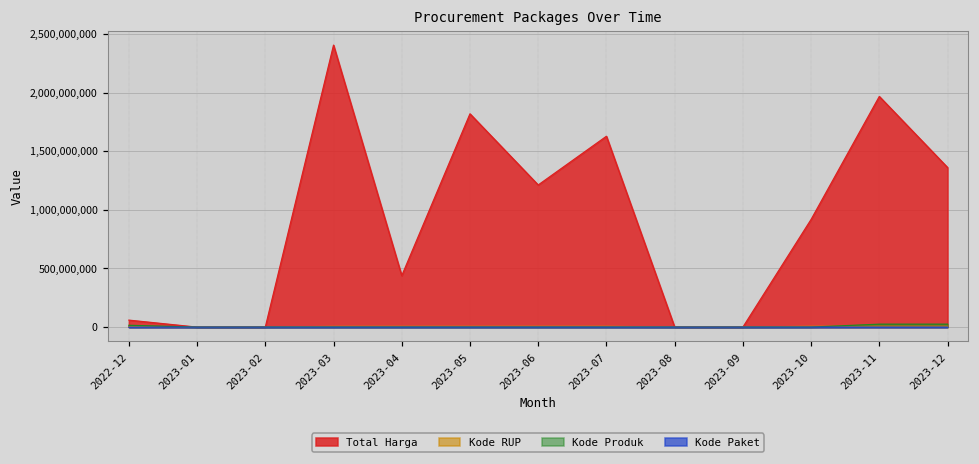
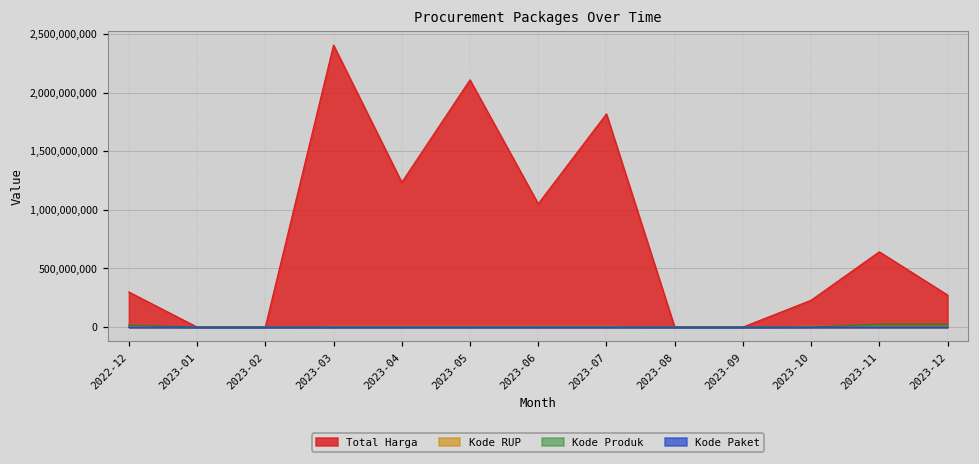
  {
    "Total Harga": {
-     "2022-12": "60,000,000",
+     "2022-12": "300,000,000",
      "2023-03": "2,400,000,000",
-     "2023-04": "440,000,000",
-     "2023-05": "1,820,000,000",
-     "2023-06": "1,210,000,000",
-     "2023-07": "1,630,000,000",
-     "2023-10": "920,000,000",
-     "2023-11": "1,970,000,000",
-     "2023-12": "1,360,000,000"
+     "2023-04": "1,230,000,000",
+     "2023-05": "2,110,000,000",
+     "2023-06": "1,050,000,000",
+     "2023-07": "1,820,000,000",
+     "2023-10": "230,000,000",
+     "2023-11": "640,000,000",
+     "2023-12": "270,000,000"
    }
  }
